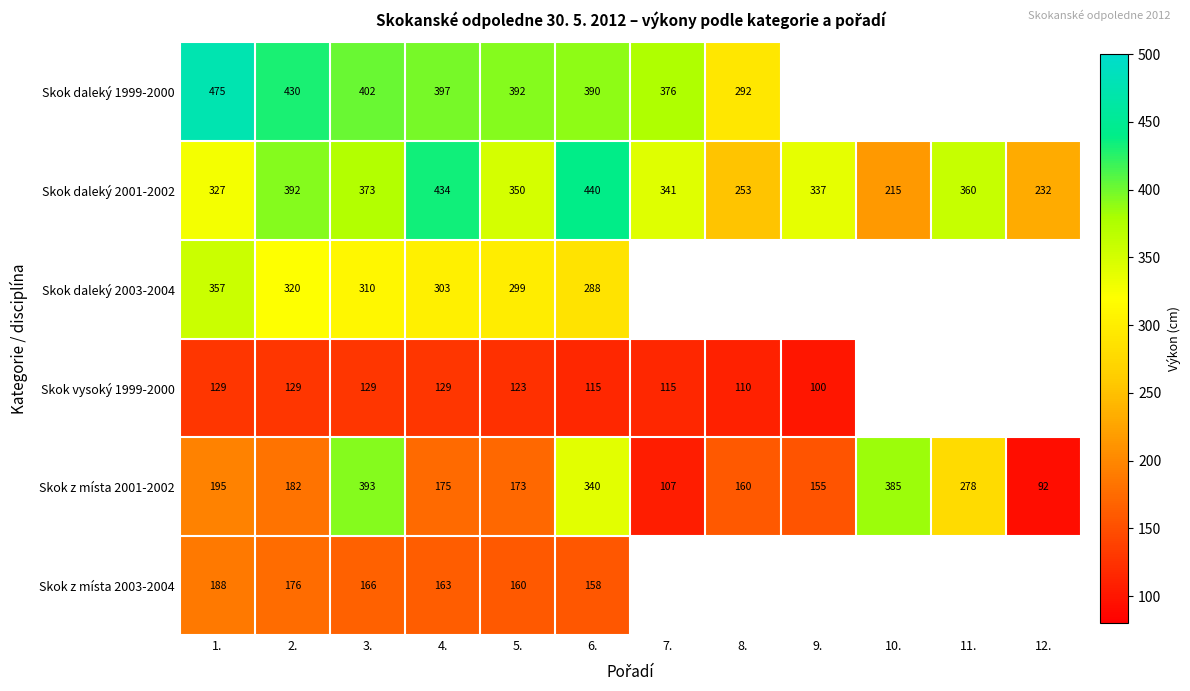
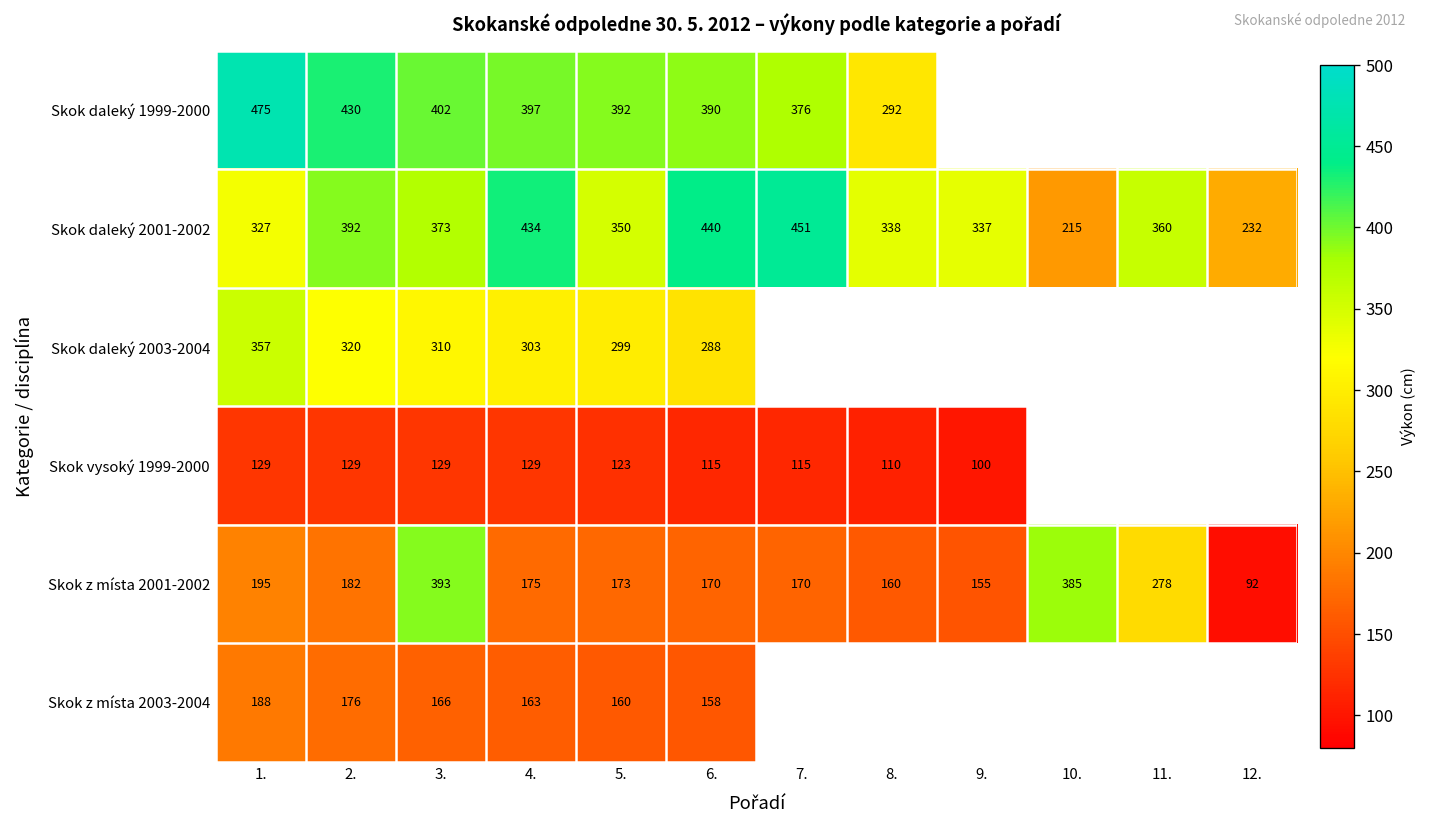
  {
    "Skok daleký 1999-2000": {
      "1.": 475,
      "2.": 430,
      "3.": 402,
      "4.": 397,
      "5.": 392,
      "6.": 390,
      "7.": 376,
      "8.": 292
    },
    "Skok daleký 2001-2002": {
      "1.": 327,
      "2.": 392,
      "3.": 373,
      "4.": 434,
      "5.": 350,
      "6.": 440,
-     "7.": 341,
-     "8.": 253,
+     "7.": 451,
+     "8.": 338,
      "9.": 337,
      "10.": 215,
      "11.": 360,
      "12.": 232
    },
    "Skok daleký 2003-2004": {
      "1.": 357,
      "2.": 320,
      "3.": 310,
      "4.": 303,
      "5.": 299,
      "6.": 288
    },
    "Skok vysoký 1999-2000": {
      "1.": 129,
      "2.": 129,
      "3.": 129,
      "4.": 129,
      "5.": 123,
      "6.": 115,
      "7.": 115,
      "8.": 110,
      "9.": 100
    },
    "Skok z místa 2001-2002": {
      "1.": 195,
      "2.": 182,
      "3.": 393,
      "4.": 175,
      "5.": 173,
-     "6.": 340,
-     "7.": 107,
+     "6.": 170,
+     "7.": 170,
      "8.": 160,
      "9.": 155,
      "10.": 385,
      "11.": 278,
      "12.": 92
    },
    "Skok z místa 2003-2004": {
      "1.": 188,
      "2.": 176,
      "3.": 166,
      "4.": 163,
      "5.": 160,
      "6.": 158
    }
  }
